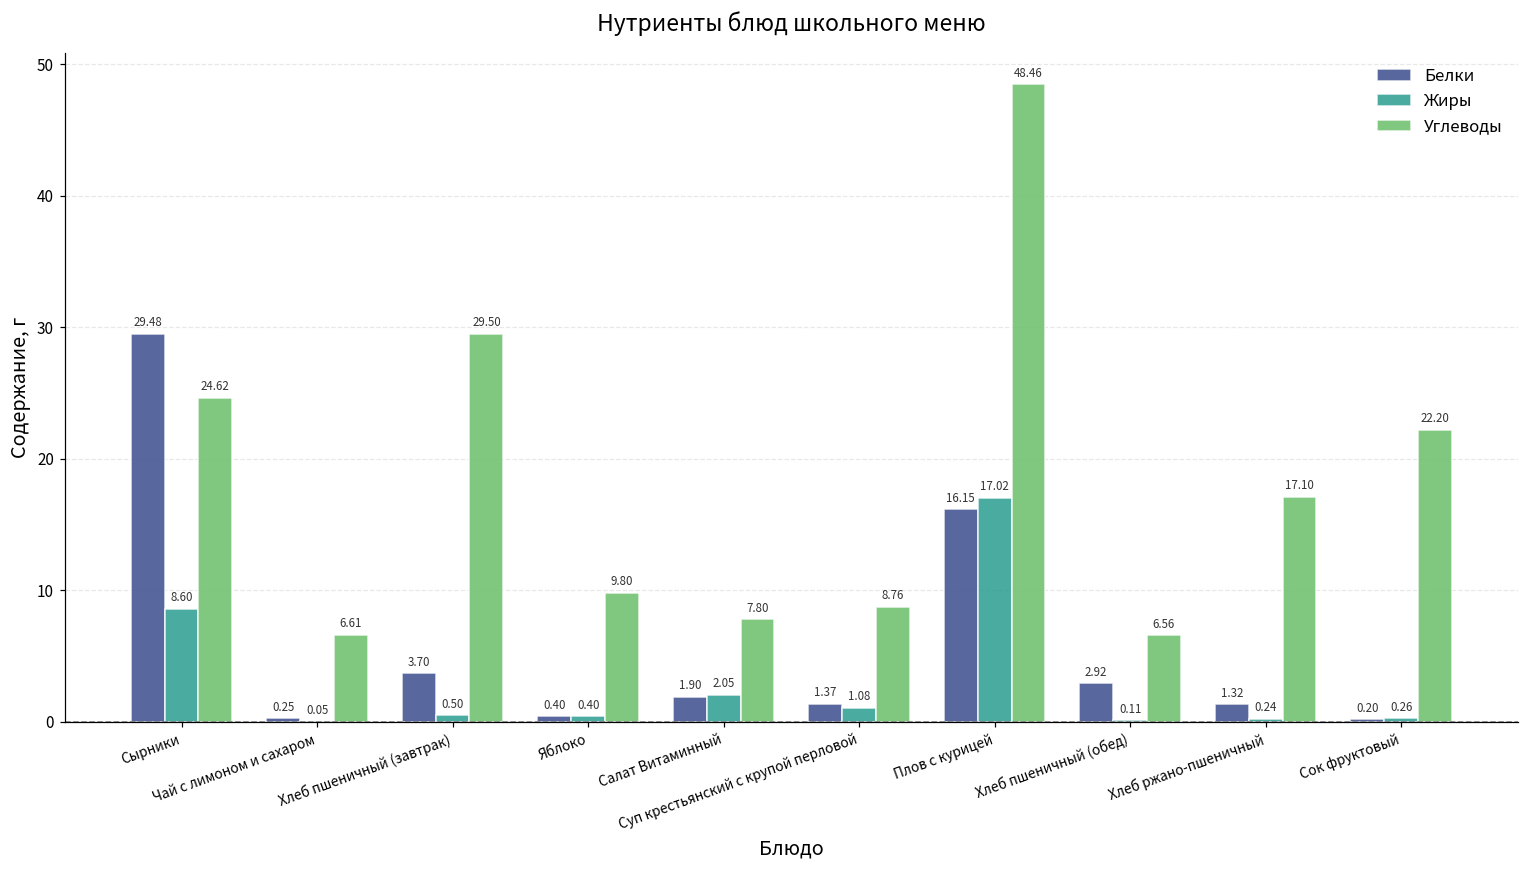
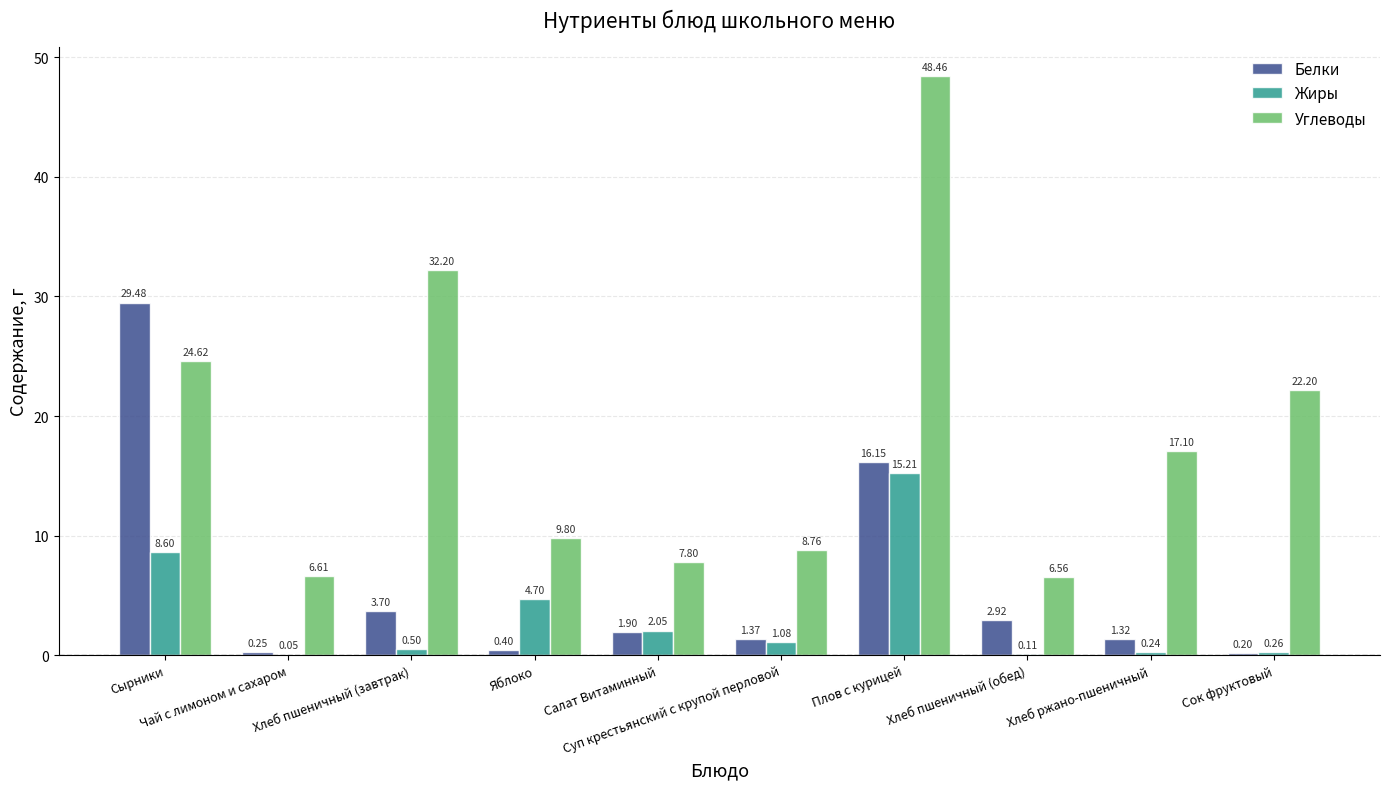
  {
    "Белки": {
      "Сырники": 29.48,
      "Чай с лимоном и сахаром": 0.25,
      "Хлеб пшеничный (завтрак)": 3.70,
      "Яблоко": 0.40,
      "Салат Витаминный": 1.90,
      "Суп крестьянский с крупой перловой": 1.37,
      "Плов с курицей": 16.15,
      "Хлеб пшеничный (обед)": 2.92,
      "Хлеб ржано-пшеничный": 1.32,
      "Сок фруктовый": 0.20
    },
    "Жиры": {
      "Сырники": 8.60,
      "Чай с лимоном и сахаром": 0.05,
      "Хлеб пшеничный (завтрак)": 0.50,
-     "Яблоко": 0.40,
+     "Яблоко": 4.70,
      "Салат Витаминный": 2.05,
      "Суп крестьянский с крупой перловой": 1.08,
-     "Плов с курицей": 17.02,
+     "Плов с курицей": 15.21,
      "Хлеб пшеничный (обед)": 0.11,
      "Хлеб ржано-пшеничный": 0.24,
      "Сок фруктовый": 0.26
    },
    "Углеводы": {
      "Сырники": 24.62,
      "Чай с лимоном и сахаром": 6.61,
-     "Хлеб пшеничный (завтрак)": 29.50,
+     "Хлеб пшеничный (завтрак)": 32.20,
      "Яблоко": 9.80,
      "Салат Витаминный": 7.80,
      "Суп крестьянский с крупой перловой": 8.76,
      "Плов с курицей": 48.46,
      "Хлеб пшеничный (обед)": 6.56,
      "Хлеб ржано-пшеничный": 17.10,
      "Сок фруктовый": 22.20
    }
  }
